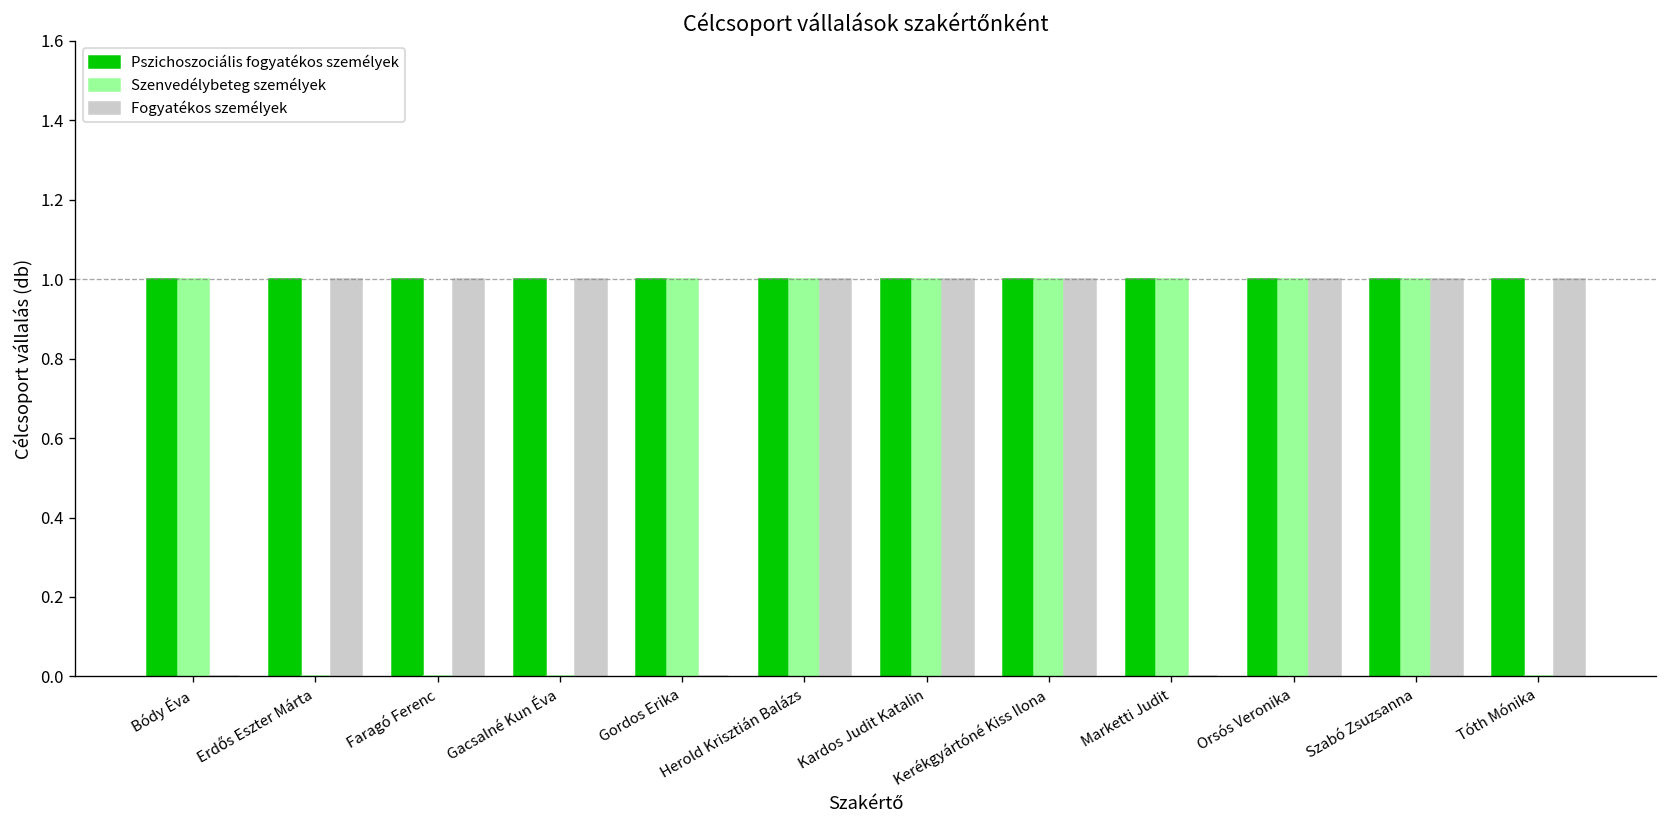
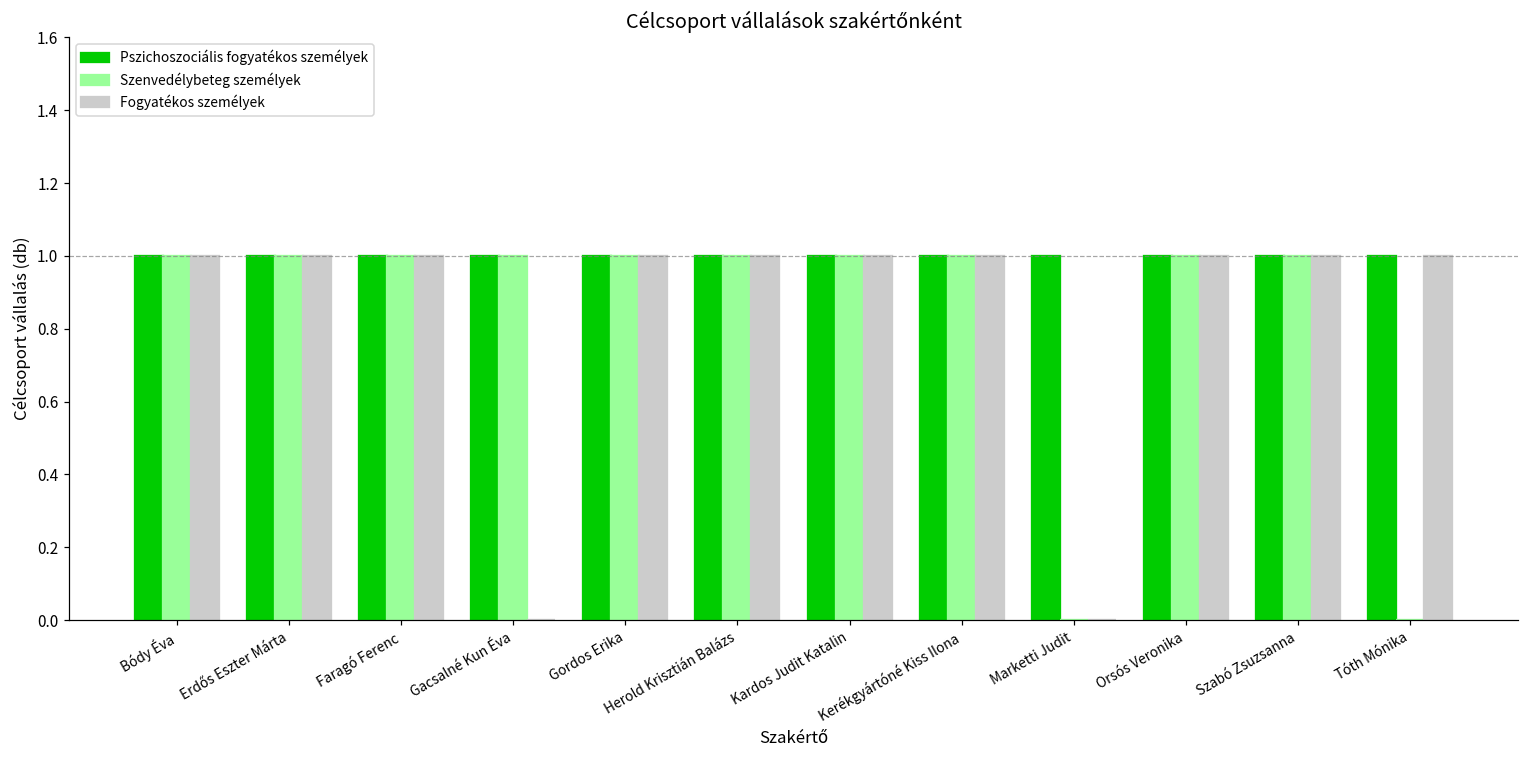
  {
    "Pszichoszociális fogyatékos személyek": {
      "Bódy Éva": 1,
      "Erdős Eszter Márta": 1,
      "Faragó Ferenc": 1,
      "Gacsalné Kun Éva": 1,
      "Gordos Erika": 1,
      "Herold Krisztián Balázs": 1,
      "Kardos Judit Katalin": 1,
      "Kerékgyártóné Kiss Ilona": 1,
      "Marketti Judit": 1,
      "Orsós Veronika": 1,
      "Szabó Zsuzsanna": 1,
      "Tóth Mónika": 1
    },
    "Szenvedélybeteg személyek": {
      "Bódy Éva": 1,
-     "Erdős Eszter Márta": 0,
-     "Faragó Ferenc": 0,
-     "Gacsalné Kun Éva": 0,
+     "Erdős Eszter Márta": 1,
+     "Faragó Ferenc": 1,
+     "Gacsalné Kun Éva": 1,
      "Gordos Erika": 1,
      "Herold Krisztián Balázs": 1,
      "Kardos Judit Katalin": 1,
      "Kerékgyártóné Kiss Ilona": 1,
-     "Marketti Judit": 1,
+     "Marketti Judit": 0,
      "Orsós Veronika": 1,
      "Szabó Zsuzsanna": 1,
      "Tóth Mónika": 0
    },
    "Fogyatékos személyek": {
-     "Bódy Éva": 0,
+     "Bódy Éva": 1,
      "Erdős Eszter Márta": 1,
      "Faragó Ferenc": 1,
-     "Gacsalné Kun Éva": 1,
-     "Gordos Erika": 0,
+     "Gacsalné Kun Éva": 0,
+     "Gordos Erika": 1,
      "Herold Krisztián Balázs": 1,
      "Kardos Judit Katalin": 1,
      "Kerékgyártóné Kiss Ilona": 1,
      "Marketti Judit": 0,
      "Orsós Veronika": 1,
      "Szabó Zsuzsanna": 1,
      "Tóth Mónika": 1
    }
  }
